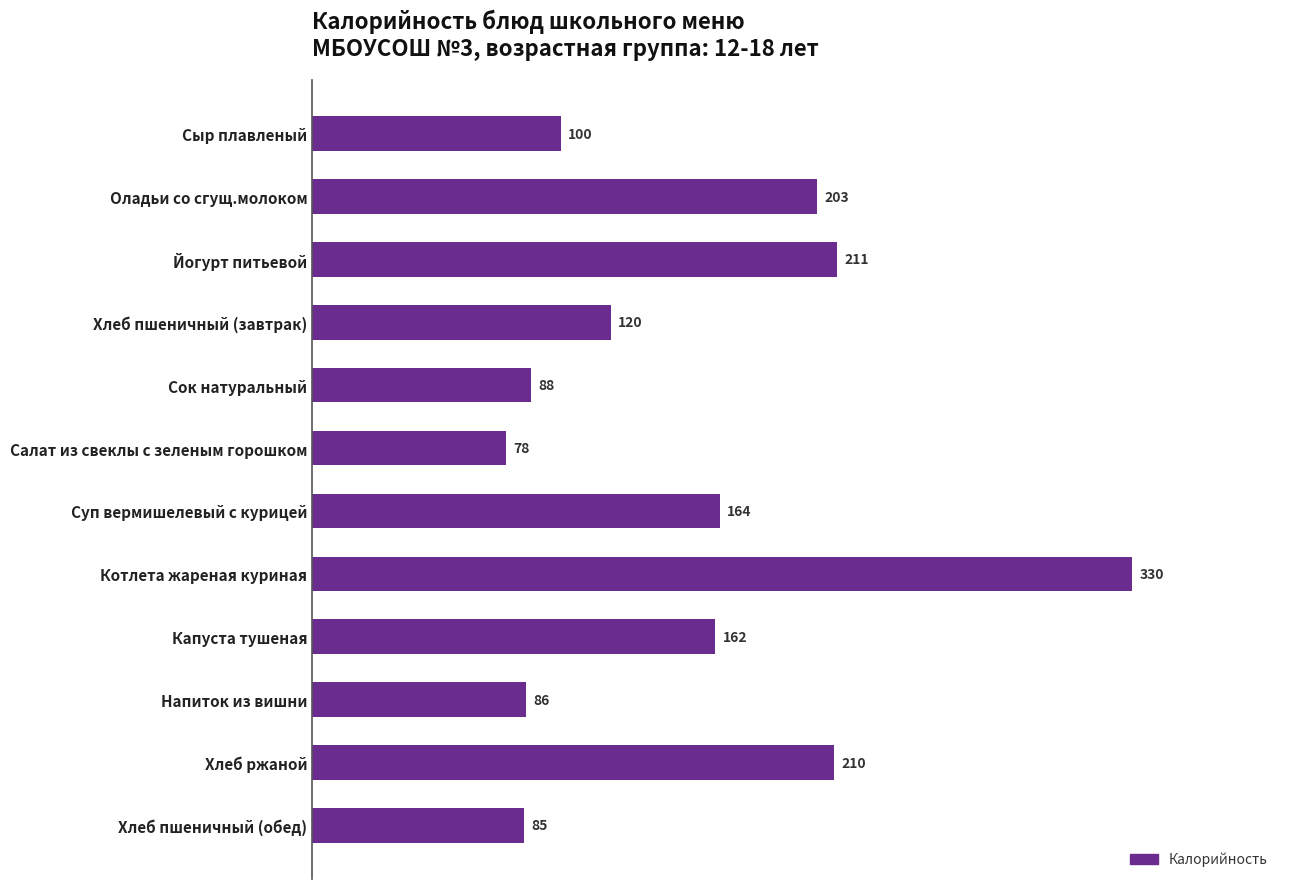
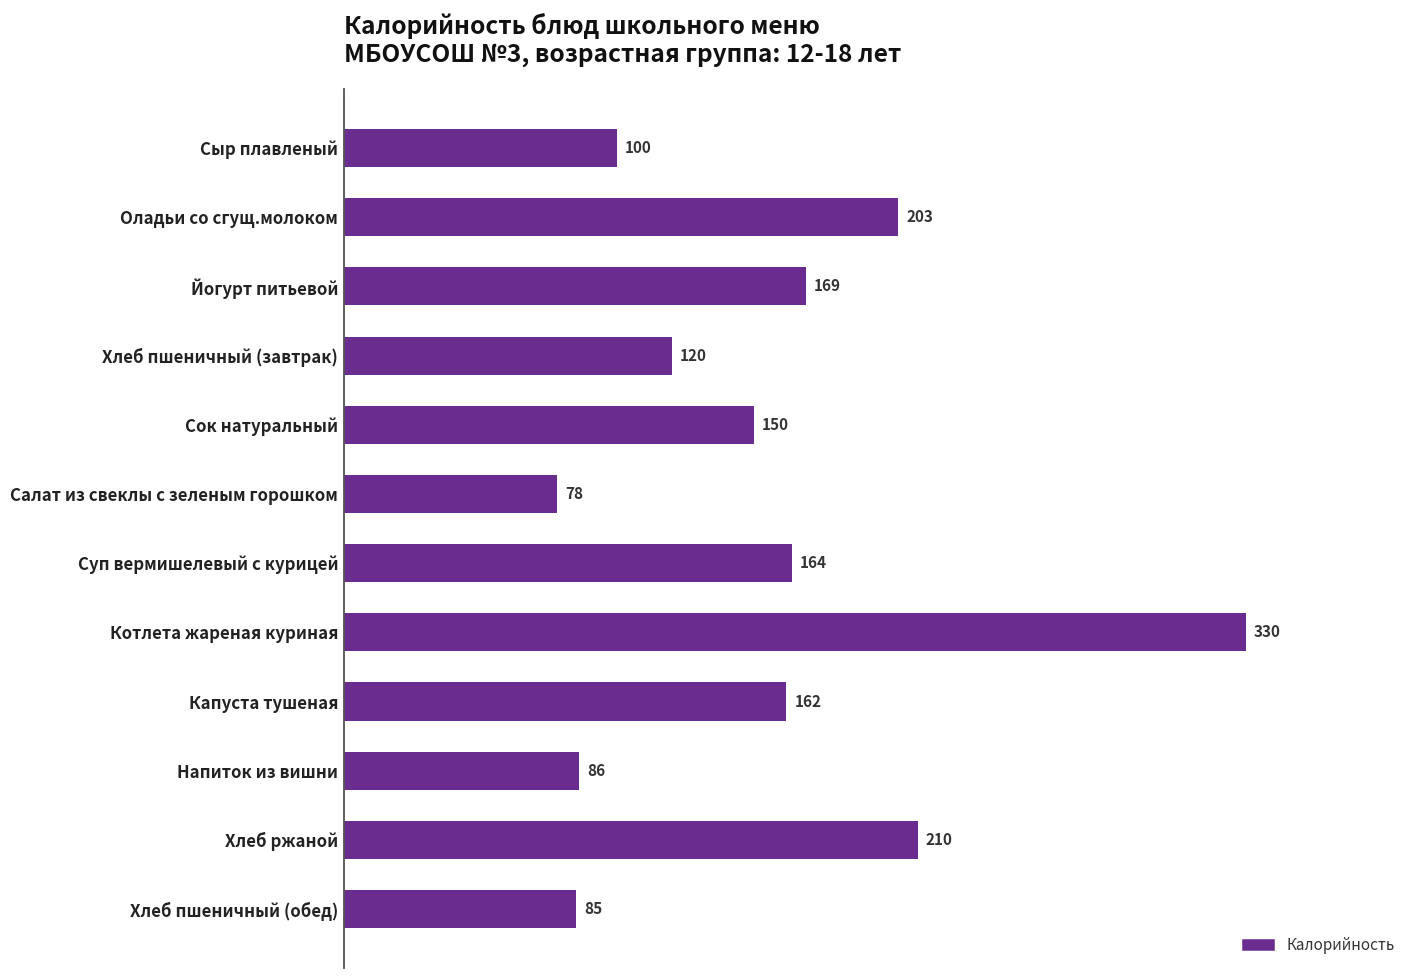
  {
    "Сыр плавленый": 100,
    "Оладьи со сгущ.молоком": 203,
-   "Йогурт питьевой": 211,
+   "Йогурт питьевой": 169,
    "Хлеб пшеничный (завтрак)": 120,
-   "Сок натуральный": 88,
+   "Сок натуральный": 150,
    "Салат из свеклы с зеленым горошком": 78,
    "Суп вермишелевый с курицей": 164,
    "Котлета жареная куриная": 330,
    "Капуста тушеная": 162,
    "Напиток из вишни": 86,
    "Хлеб ржаной": 210,
    "Хлеб пшеничный (обед)": 85
  }
